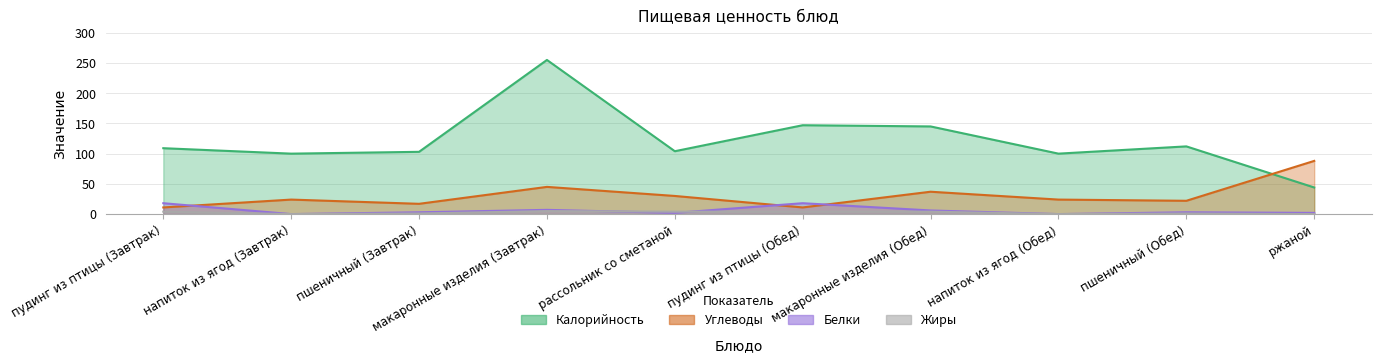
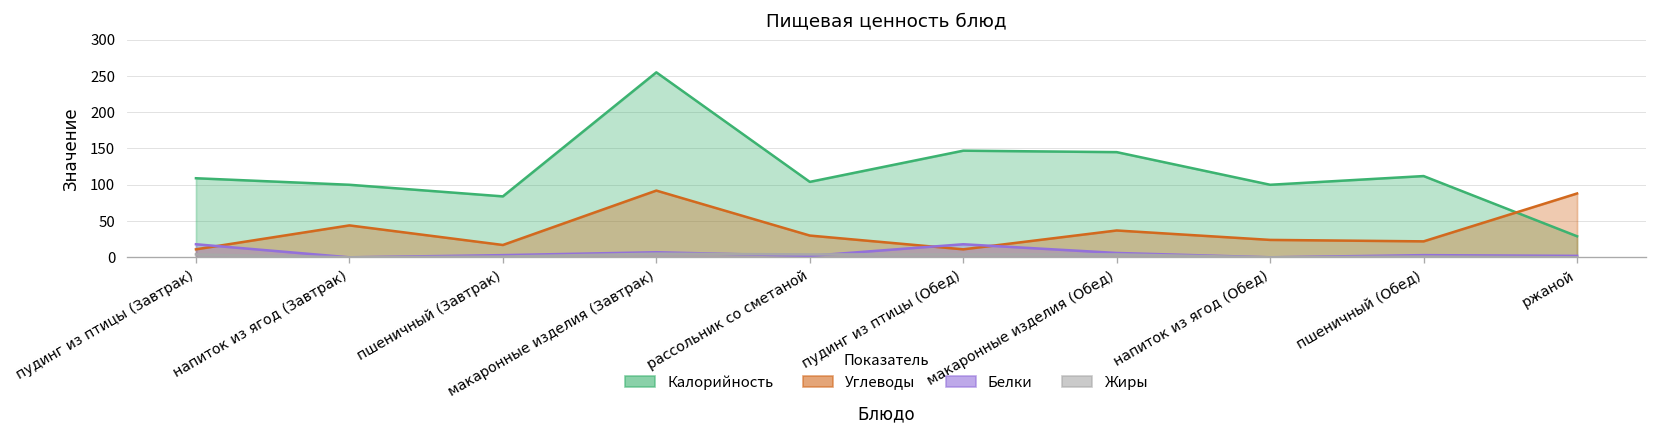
  {
    "Калорийность": {
      "пудинг из птицы (Завтрак)": 110,
      "напиток из ягод (Завтрак)": 100,
-     "пшеничный (Завтрак)": 100,
+     "пшеничный (Завтрак)": 80,
      "макаронные изделия (Завтрак)": 260,
      "рассольник со сметаной": 100,
      "пудинг из птицы (Обед)": 150,
      "макаронные изделия (Обед)": 150,
      "напиток из ягод (Обед)": 100,
      "пшеничный (Обед)": 110,
-     "ржаной": 40
+     "ржаной": 30
    },
    "Углеводы": {
      "пудинг из птицы (Завтрак)": 10,
-     "напиток из ягод (Завтрак)": 20,
+     "напиток из ягод (Завтрак)": 40,
      "пшеничный (Завтрак)": 20,
-     "макаронные изделия (Завтрак)": 50,
+     "макаронные изделия (Завтрак)": 90,
      "рассольник со сметаной": 30,
      "пудинг из птицы (Обед)": 10,
      "макаронные изделия (Обед)": 40,
      "напиток из ягод (Обед)": 20,
      "пшеничный (Обед)": 20,
      "ржаной": 90
    }
  }
